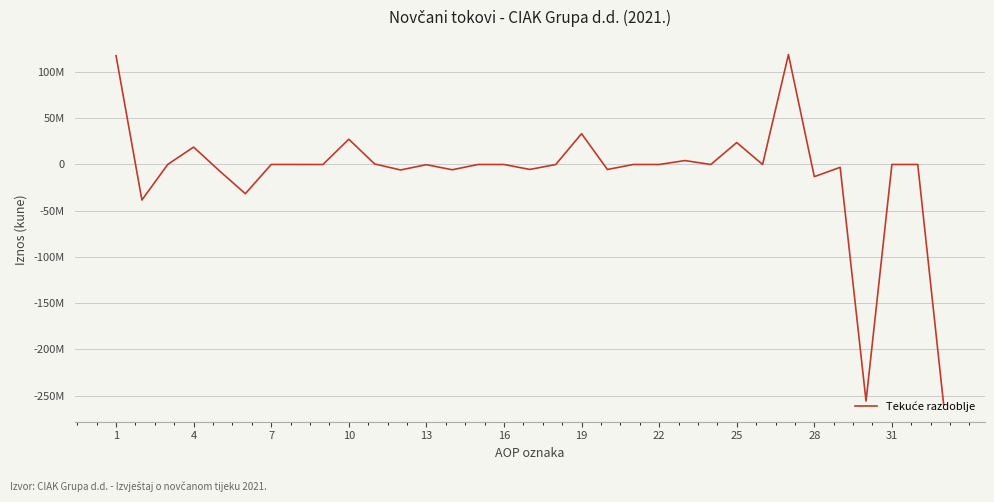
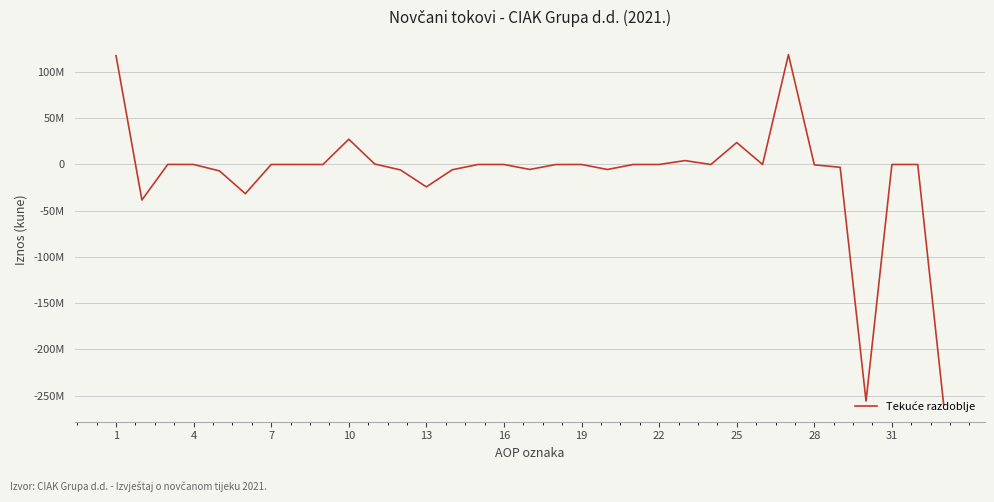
  {
    "1": 120000000,
-   "4": 20000000,
+   "4": 0,
    "7": 0,
    "10": 30000000,
-   "13": 0,
+   "13": -20000000,
    "16": 0,
-   "19": 30000000,
+   "19": 0,
    "22": 0,
    "25": 20000000,
-   "28": -10000000,
+   "28": 0,
    "31": 0
  }
